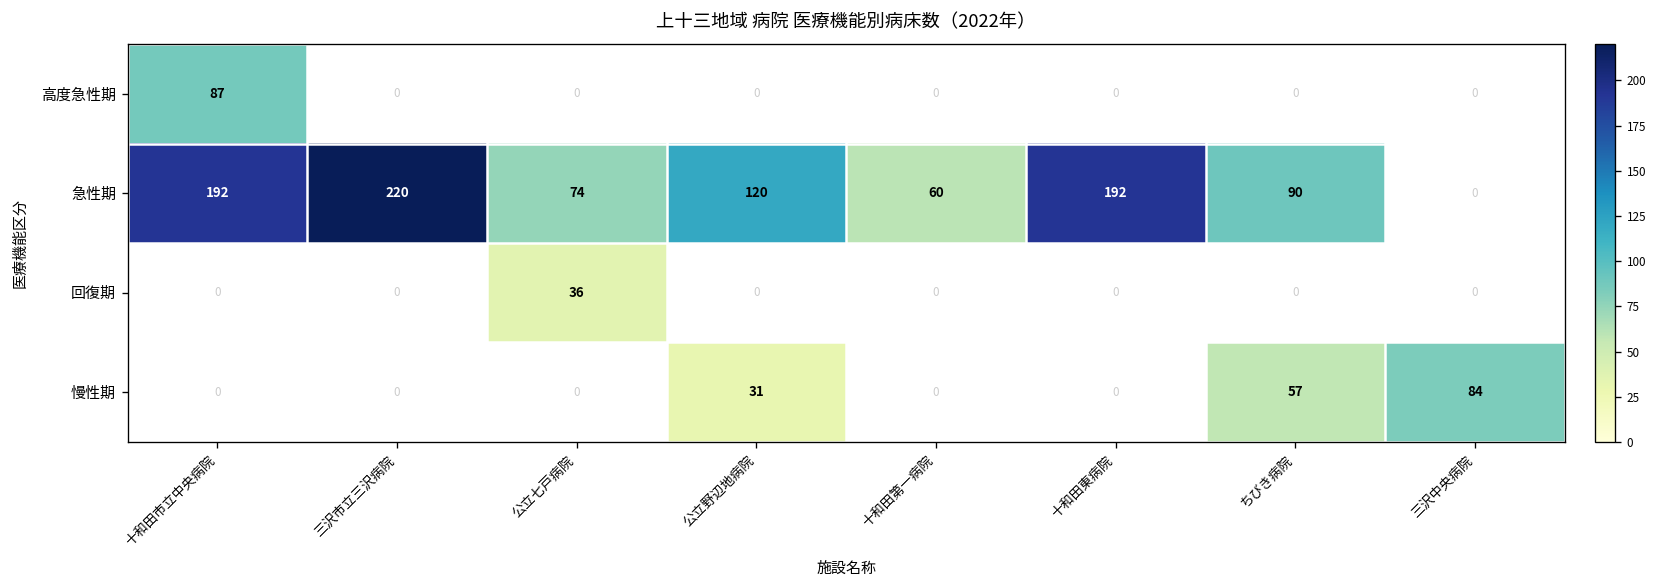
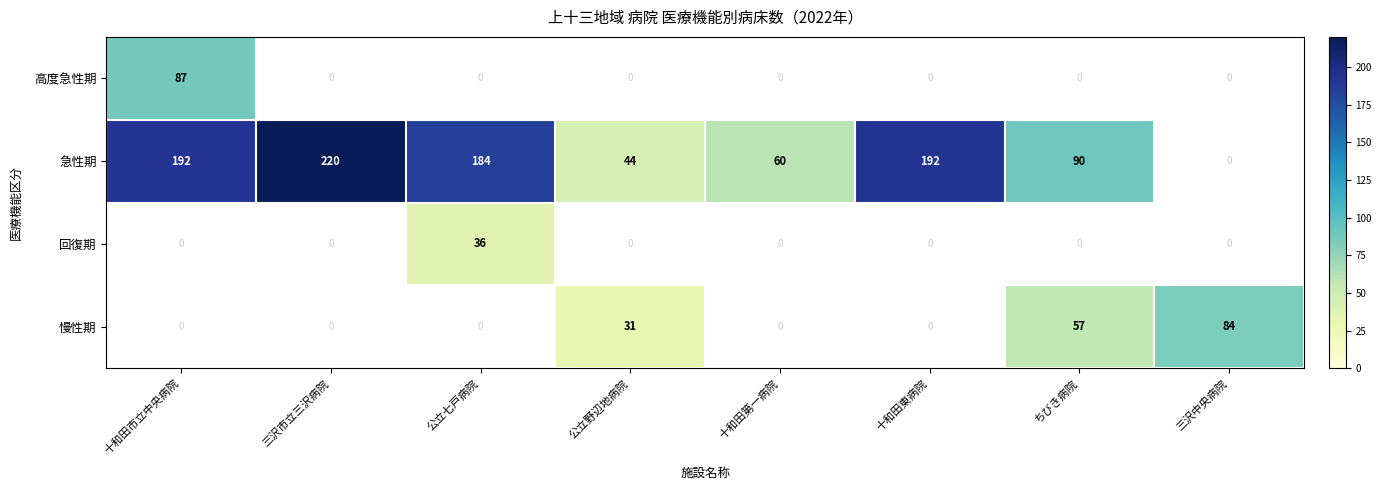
  {
    "高度急性期": {
      "十和田市立中央病院": 87
    },
    "急性期": {
      "十和田市立中央病院": 192,
      "三沢市立三沢病院": 220,
-     "公立七戸病院": 74,
-     "公立野辺地病院": 120,
+     "公立七戸病院": 184,
+     "公立野辺地病院": 44,
      "十和田第一病院": 60,
      "十和田東病院": 192,
      "ちびき病院": 90
    },
    "回復期": {
      "公立七戸病院": 36
    },
    "慢性期": {
      "公立野辺地病院": 31,
      "ちびき病院": 57,
      "三沢中央病院": 84
    }
  }
